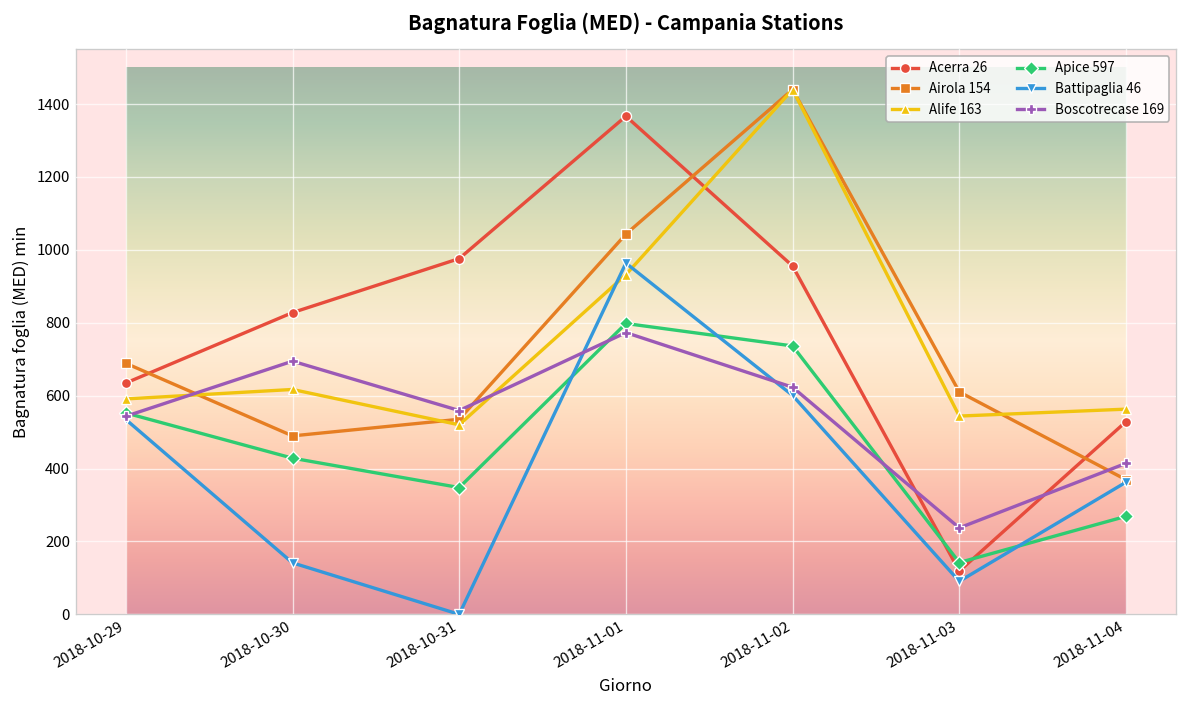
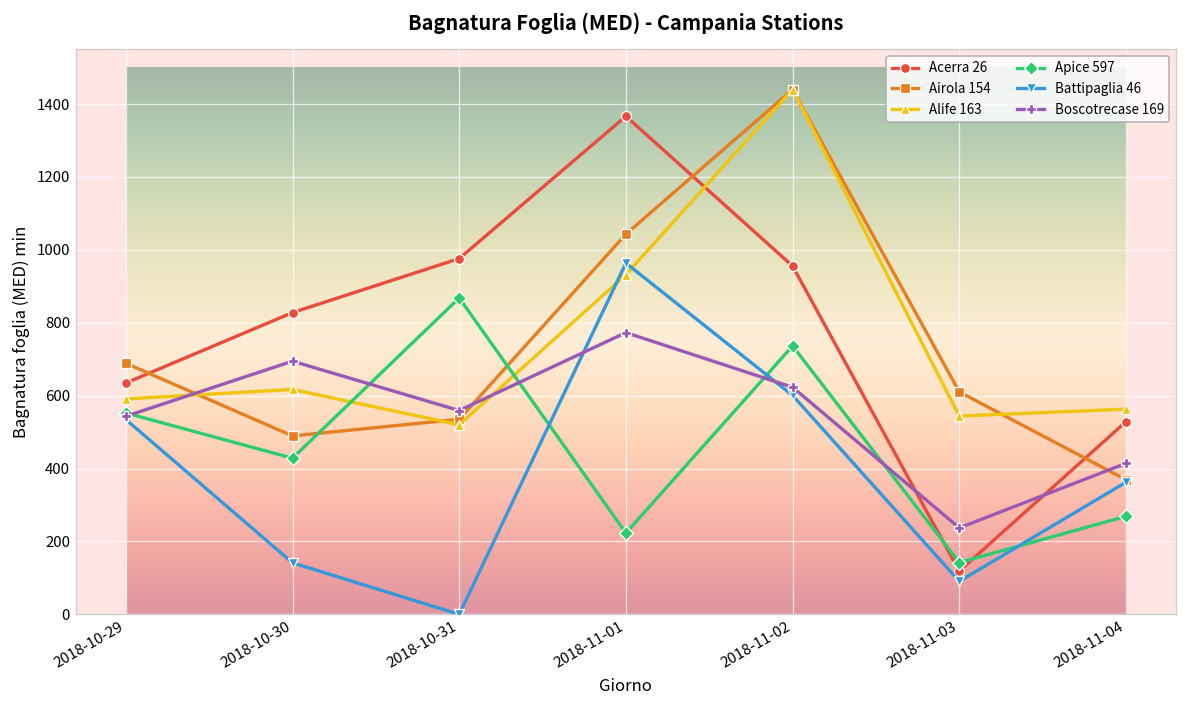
  {
    "Alife 163": {
      "2018-10-29": 590,
      "2018-10-30": 620,
      "2018-10-31": 520,
      "2018-11-01": 930,
      "2018-11-03": 540,
      "2018-11-04": 560
    },
    "Apice 597": {
      "2018-10-29": 550,
      "2018-10-30": 430,
-     "2018-10-31": 350,
-     "2018-11-01": 800,
+     "2018-10-31": 870,
+     "2018-11-01": 220,
      "2018-11-02": 740,
      "2018-11-03": 140,
      "2018-11-04": 270
    },
    "Battipaglia 46": {
      "2018-10-29": 530,
      "2018-10-30": 140,
      "2018-10-31": 0,
      "2018-11-01": 960,
      "2018-11-02": 600,
      "2018-11-03": 90
    },
    "Boscotrecase 169": {
      "2018-10-29": 540,
      "2018-10-30": 690,
      "2018-10-31": 560,
      "2018-11-01": 770,
      "2018-11-02": 620,
      "2018-11-03": 240,
      "2018-11-04": 410
    }
  }
